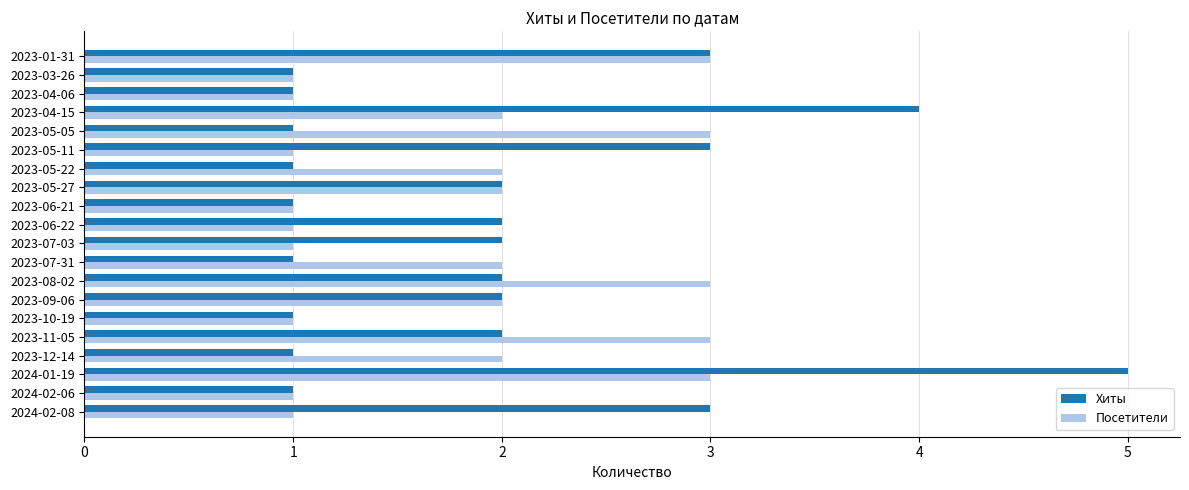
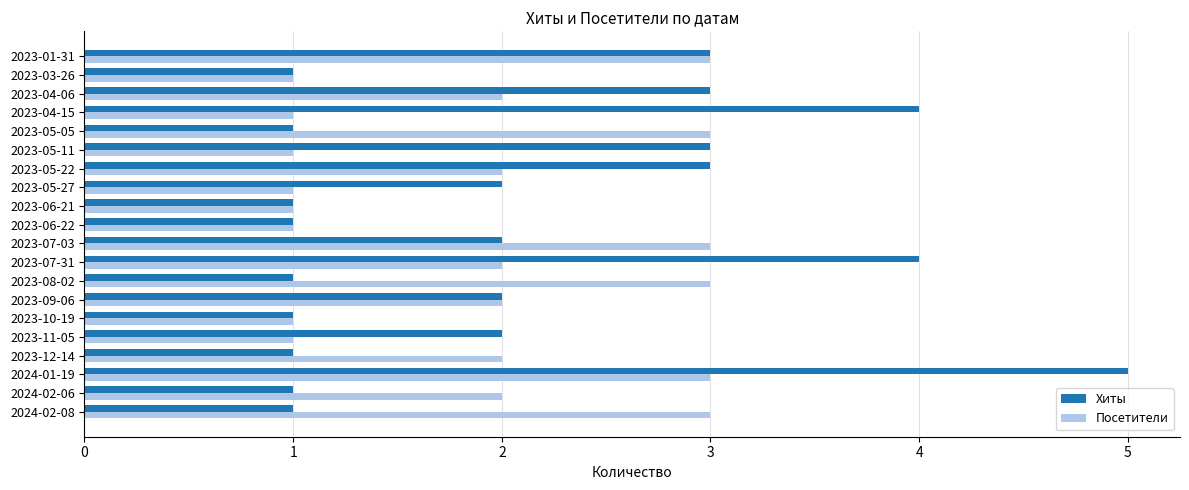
  {
    "Хиты": {
      "2023-01-31": 3,
      "2023-03-26": 1,
-     "2023-04-06": 1,
+     "2023-04-06": 3,
      "2023-04-15": 4,
      "2023-05-05": 1,
      "2023-05-11": 3,
-     "2023-05-22": 1,
+     "2023-05-22": 3,
      "2023-05-27": 2,
      "2023-06-21": 1,
-     "2023-06-22": 2,
+     "2023-06-22": 1,
      "2023-07-03": 2,
-     "2023-07-31": 1,
-     "2023-08-02": 2,
+     "2023-07-31": 4,
+     "2023-08-02": 1,
      "2023-09-06": 2,
      "2023-10-19": 1,
      "2023-11-05": 2,
      "2023-12-14": 1,
      "2024-01-19": 5,
      "2024-02-06": 1,
-     "2024-02-08": 3
+     "2024-02-08": 1
    },
    "Посетители": {
      "2023-01-31": 3,
      "2023-03-26": 1,
-     "2023-04-06": 1,
-     "2023-04-15": 2,
+     "2023-04-06": 2,
+     "2023-04-15": 1,
      "2023-05-05": 3,
      "2023-05-11": 1,
      "2023-05-22": 2,
-     "2023-05-27": 2,
+     "2023-05-27": 1,
      "2023-06-21": 1,
      "2023-06-22": 1,
-     "2023-07-03": 1,
+     "2023-07-03": 3,
      "2023-07-31": 2,
      "2023-08-02": 3,
      "2023-09-06": 2,
      "2023-10-19": 1,
-     "2023-11-05": 3,
+     "2023-11-05": 1,
      "2023-12-14": 2,
      "2024-01-19": 3,
-     "2024-02-06": 1,
-     "2024-02-08": 1
+     "2024-02-06": 2,
+     "2024-02-08": 3
    }
  }
